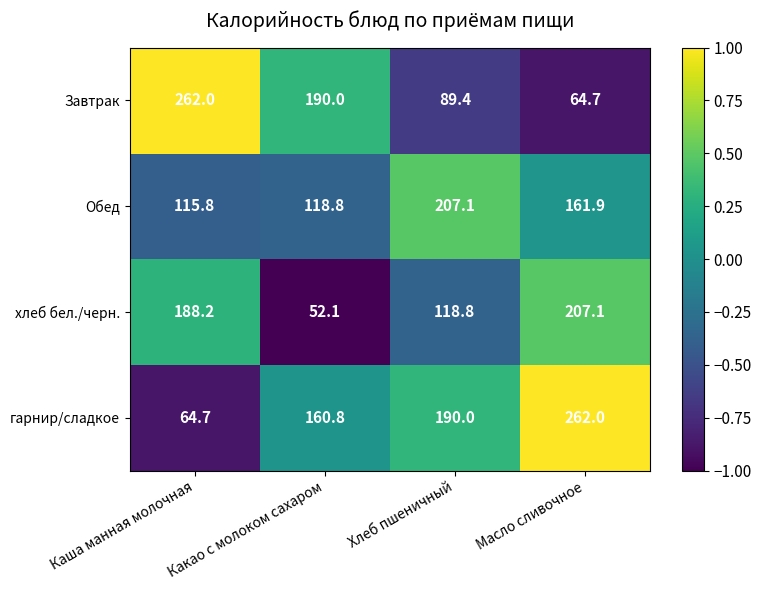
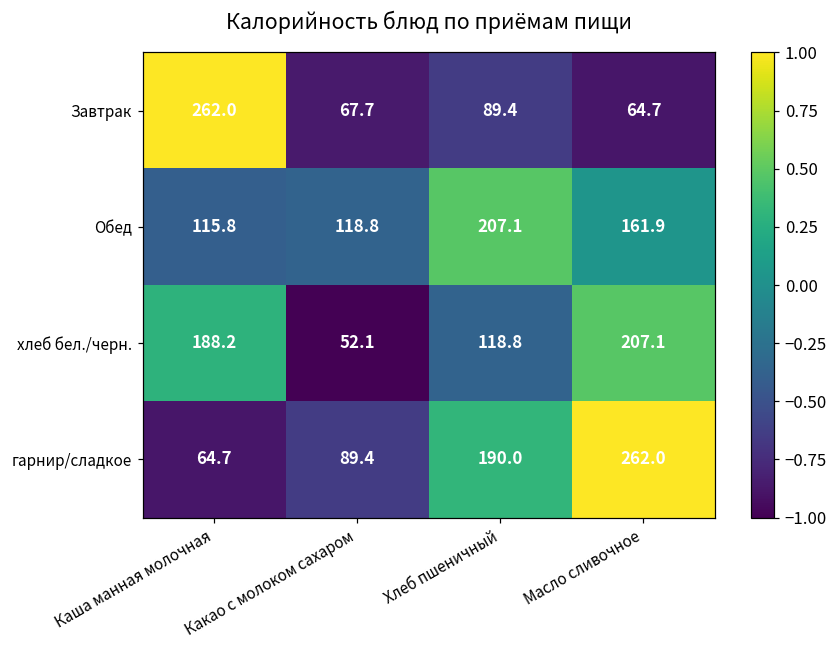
  {
    "Завтрак": {
      "Каша манная молочная": 262.0,
-     "Какао с молоком сахаром": 190.0,
+     "Какао с молоком сахаром": 67.7,
      "Хлеб пшеничный": 89.4,
      "Масло сливочное": 64.7
    },
    "Обед": {
      "Каша манная молочная": 115.8,
      "Какао с молоком сахаром": 118.8,
      "Хлеб пшеничный": 207.1,
      "Масло сливочное": 161.9
    },
    "хлеб бел./черн.": {
      "Каша манная молочная": 188.2,
      "Какао с молоком сахаром": 52.1,
      "Хлеб пшеничный": 118.8,
      "Масло сливочное": 207.1
    },
    "гарнир/сладкое": {
      "Каша манная молочная": 64.7,
-     "Какао с молоком сахаром": 160.8,
+     "Какао с молоком сахаром": 89.4,
      "Хлеб пшеничный": 190.0,
      "Масло сливочное": 262.0
    }
  }
